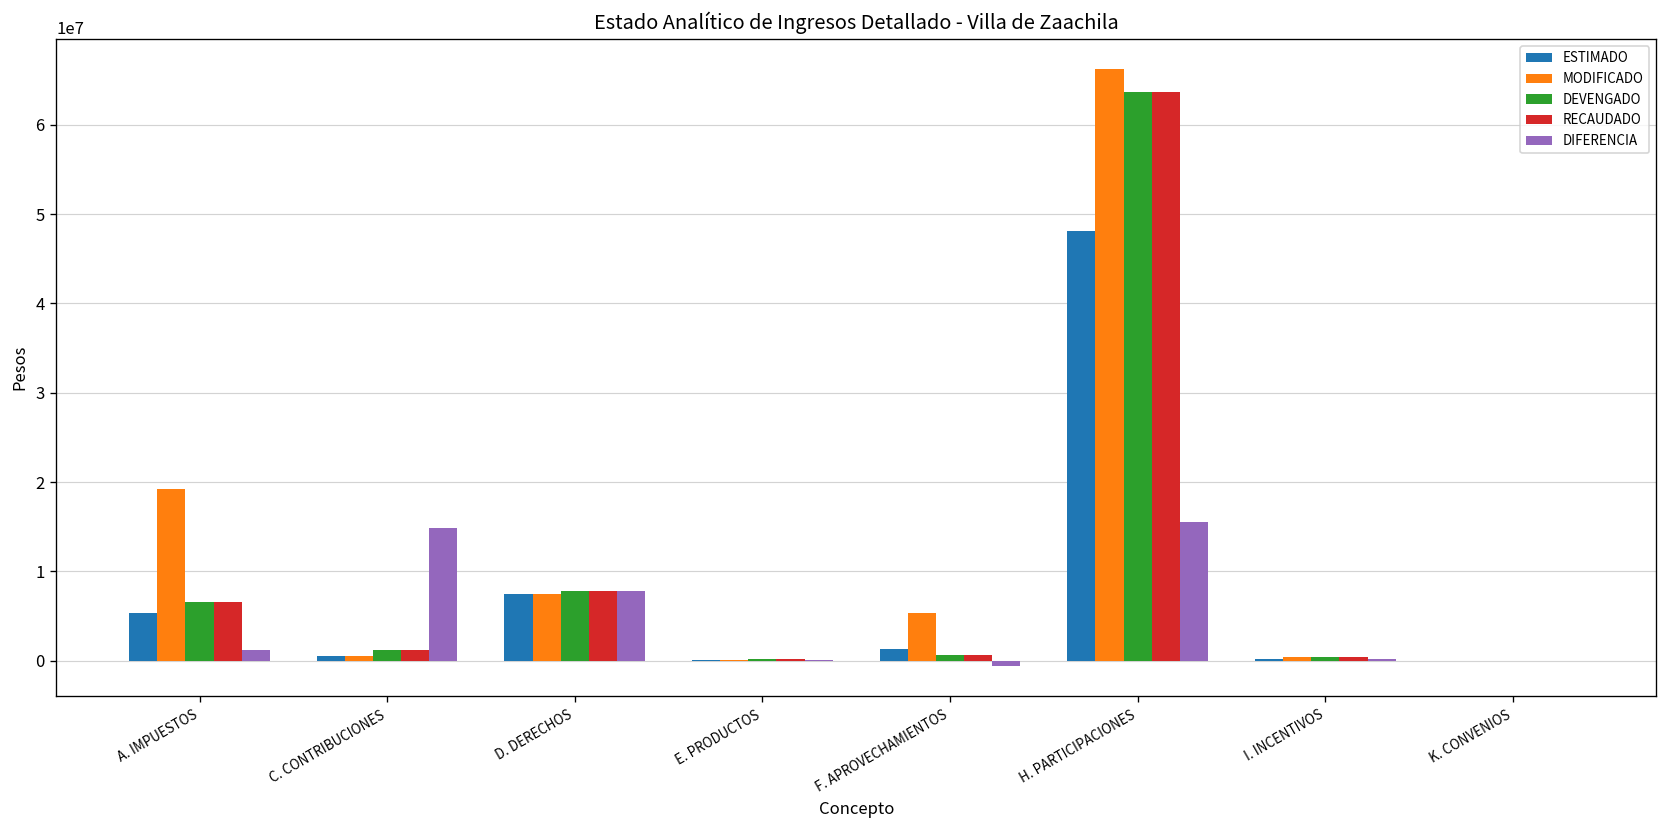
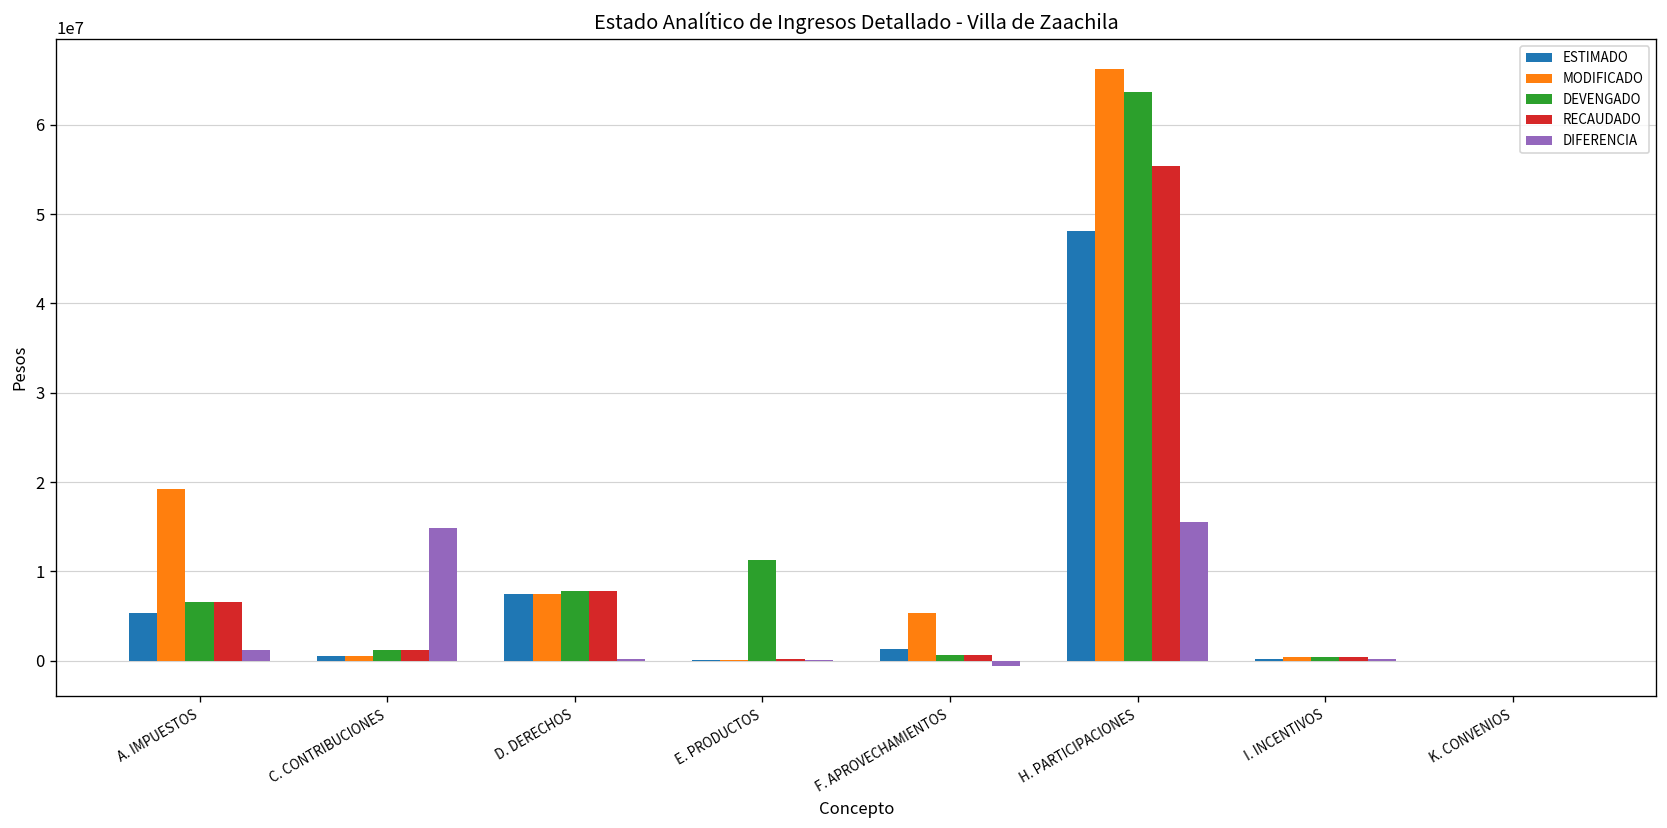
  {
    "ESTIMADO": {
      "A. IMPUESTOS": 5000000,
      "C. CONTRIBUCIONES": 1000000,
      "D. DERECHOS": 8000000,
      "F. APROVECHAMIENTOS": 1000000,
      "H. PARTICIPACIONES": 48000000
    },
    "MODIFICADO": {
      "A. IMPUESTOS": 19000000,
      "C. CONTRIBUCIONES": 1000000,
      "D. DERECHOS": 8000000,
      "F. APROVECHAMIENTOS": 5000000,
      "H. PARTICIPACIONES": 66000000,
      "I. INCENTIVOS": 0
    },
    "DEVENGADO": {
      "A. IMPUESTOS": 7000000,
      "C. CONTRIBUCIONES": 1000000,
      "D. DERECHOS": 8000000,
-     "E. PRODUCTOS": 0,
+     "E. PRODUCTOS": 11000000,
      "F. APROVECHAMIENTOS": 1000000,
      "H. PARTICIPACIONES": 64000000,
      "I. INCENTIVOS": 0,
      "K. CONVENIOS": 0
    },
    "RECAUDADO": {
      "A. IMPUESTOS": 7000000,
      "C. CONTRIBUCIONES": 1000000,
      "D. DERECHOS": 8000000,
      "F. APROVECHAMIENTOS": 1000000,
-     "H. PARTICIPACIONES": 64000000,
+     "H. PARTICIPACIONES": 55000000,
      "I. INCENTIVOS": 0,
      "K. CONVENIOS": 0
    },
    "DIFERENCIA": {
      "A. IMPUESTOS": 1000000,
      "C. CONTRIBUCIONES": 15000000,
-     "D. DERECHOS": 8000000,
+     "D. DERECHOS": 0,
      "F. APROVECHAMIENTOS": -1000000,
      "H. PARTICIPACIONES": 16000000
    }
  }
